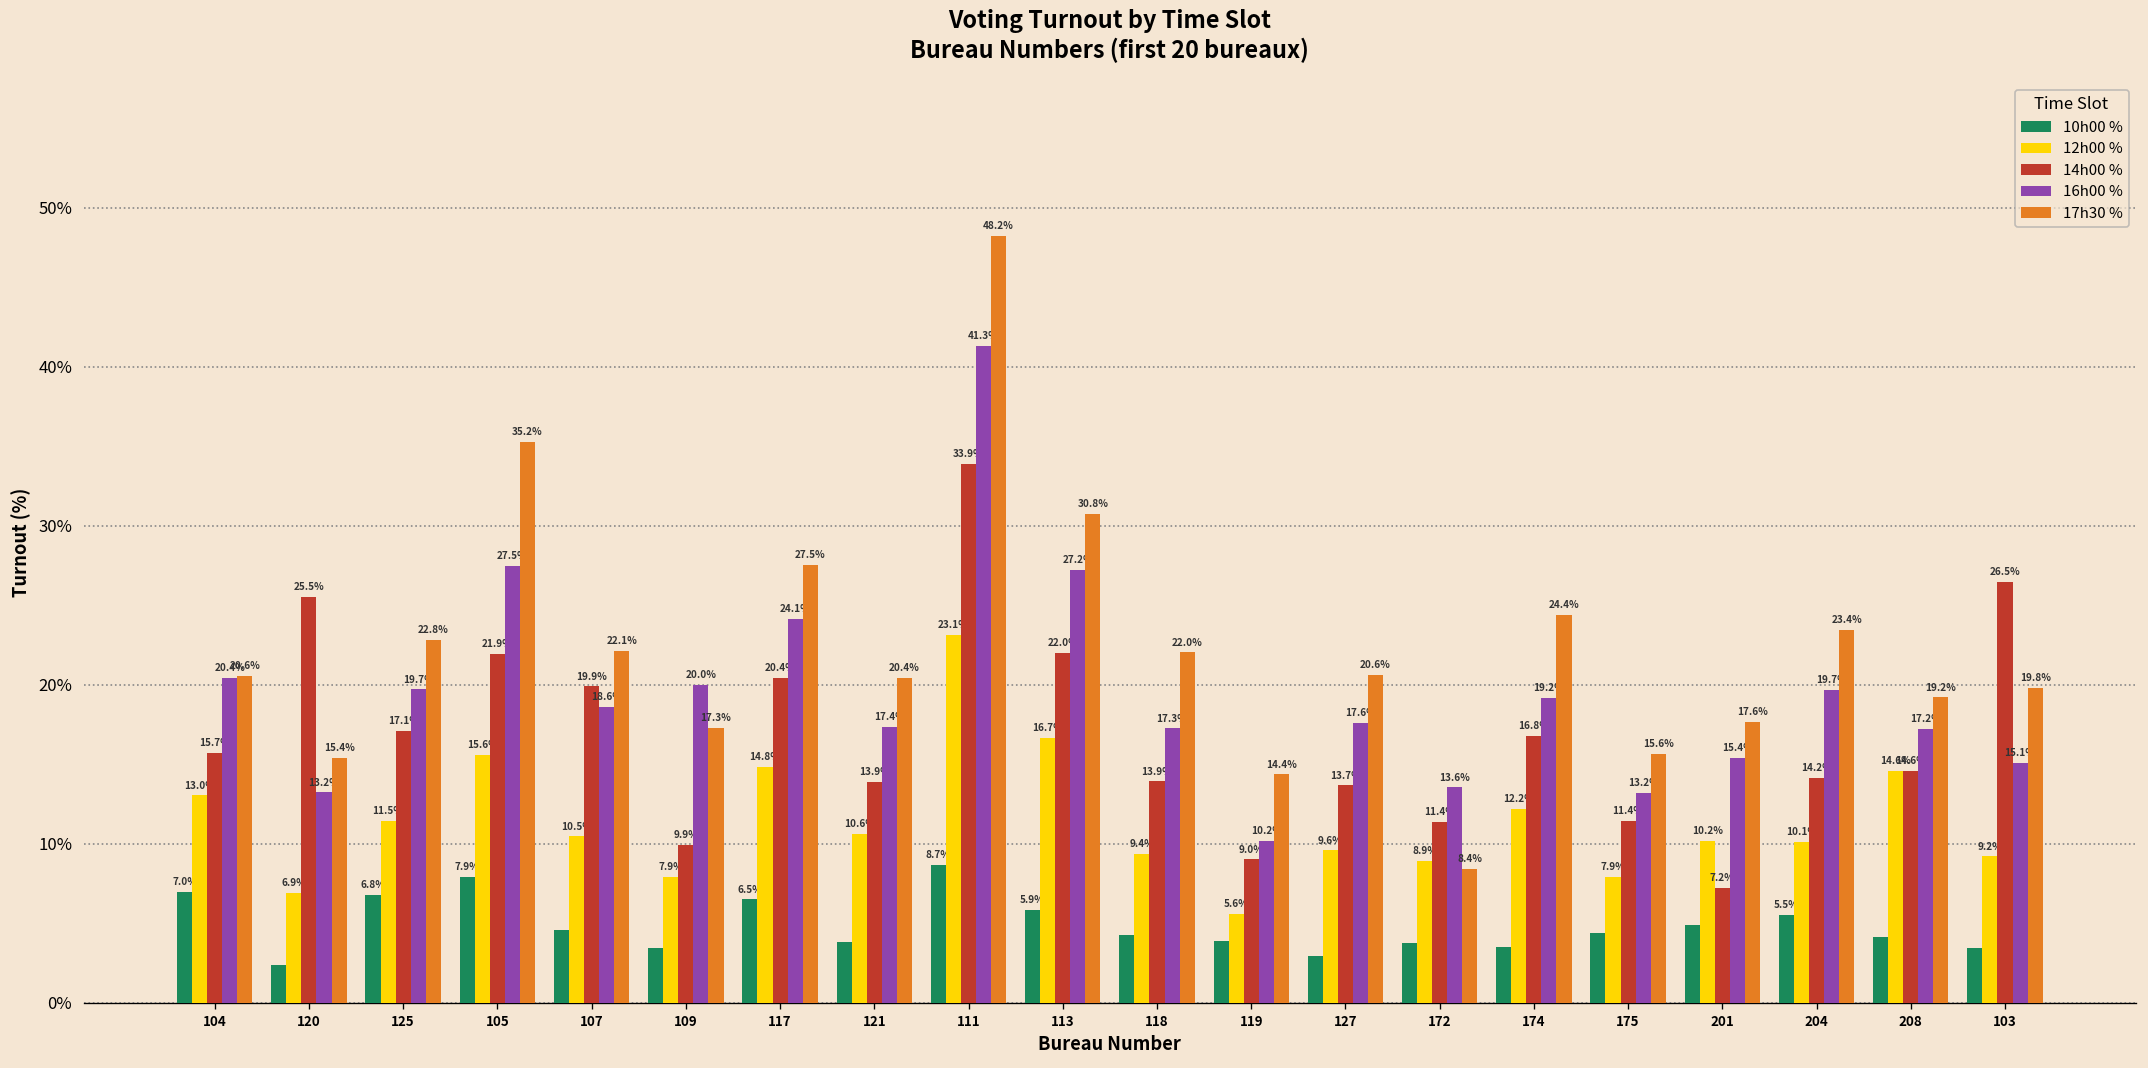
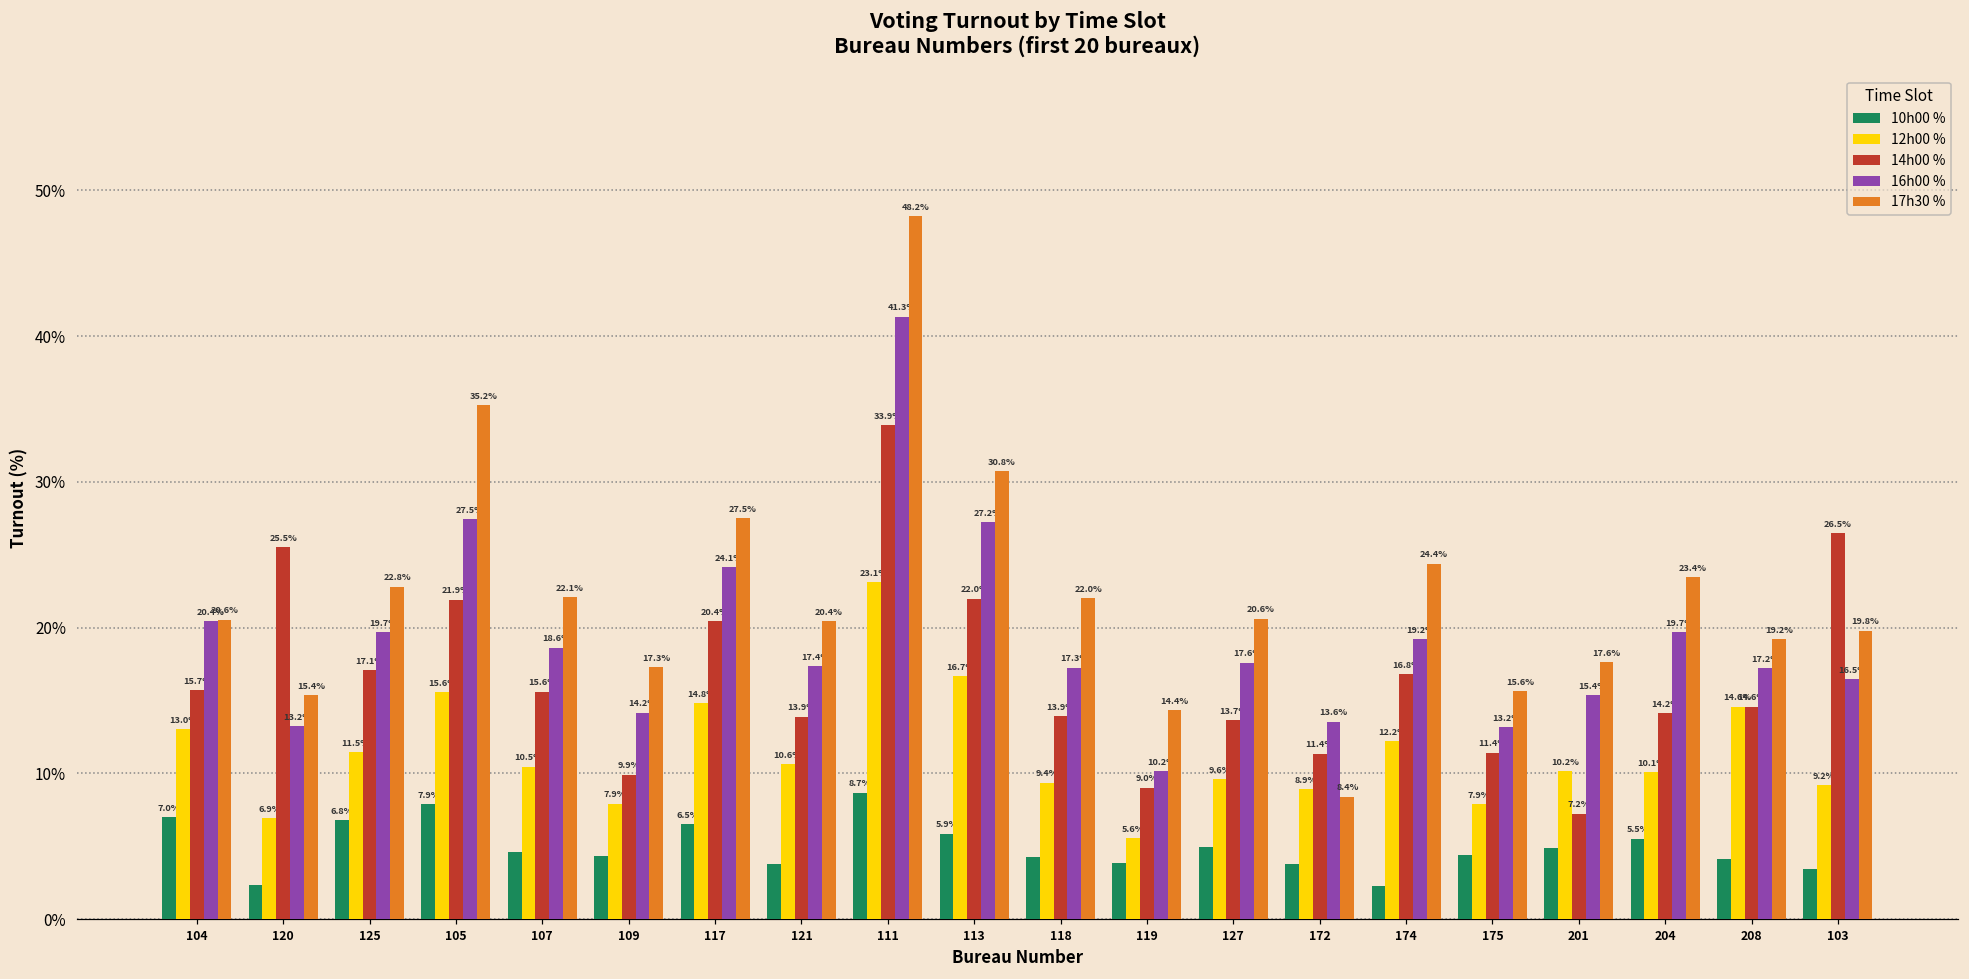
  {
    "10h00 %": {
      "120": "2.4%",
      "107": "4.6%",
-     "109": "3.4%",
+     "109": "4.3%",
      "121": "3.8%",
      "118": "4.3%",
      "119": "3.9%",
-     "127": "3.0%",
+     "127": "5.0%",
      "172": "3.8%",
-     "174": "3.5%",
+     "174": "2.3%",
      "175": "4.4%",
      "201": "4.9%",
      "208": "4.1%",
      "103": "3.4%"
    },
    "12h00 %": {
      "104": "13.0%",
      "120": "6.9%",
      "125": "11.5%",
      "105": "15.6%",
      "107": "10.5%",
      "109": "7.9%",
      "117": "14.8%",
      "121": "10.6%",
      "111": "23.1%",
      "113": "16.7%",
      "118": "9.4%",
      "119": "5.6%",
      "127": "9.6%",
      "172": "8.9%",
      "174": "12.2%",
      "175": "7.9%",
      "201": "10.2%",
      "204": "10.1%",
      "103": "9.2%"
    },
    "14h00 %": {
      "104": "15.7%",
      "120": "25.5%",
      "125": "17.1%",
      "105": "21.9%",
-     "107": "19.9%",
+     "107": "15.6%",
      "109": "9.9%",
      "117": "20.4%",
      "121": "13.9%",
      "111": "33.9%",
      "113": "22.0%",
      "118": "13.9%",
      "119": "9.0%",
      "127": "13.7%",
      "172": "11.4%",
      "174": "16.8%",
      "175": "11.4%",
      "201": "7.2%",
      "204": "14.2%",
      "103": "26.5%"
    },
    "16h00 %": {
      "120": "13.2%",
      "125": "19.7%",
      "105": "27.5%",
      "107": "18.6%",
-     "109": "20.0%",
+     "109": "14.2%",
      "117": "24.1%",
      "121": "17.4%",
      "111": "41.3%",
      "113": "27.2%",
      "118": "17.3%",
      "119": "10.2%",
      "127": "17.6%",
      "172": "13.6%",
      "174": "19.2%",
      "175": "13.2%",
      "201": "15.4%",
      "204": "19.7%",
      "208": "17.2%",
-     "103": "15.1%"
+     "103": "16.5%"
    },
    "17h30 %": {
      "120": "15.4%",
      "125": "22.8%",
      "105": "35.2%",
      "107": "22.1%",
      "109": "17.3%",
      "117": "27.5%",
      "121": "20.4%",
      "111": "48.2%",
      "113": "30.8%",
      "118": "22.0%",
      "119": "14.4%",
      "127": "20.6%",
      "172": "8.4%",
      "174": "24.4%",
      "175": "15.6%",
      "201": "17.6%",
      "204": "23.4%",
      "208": "19.2%",
      "103": "19.8%"
    }
  }
